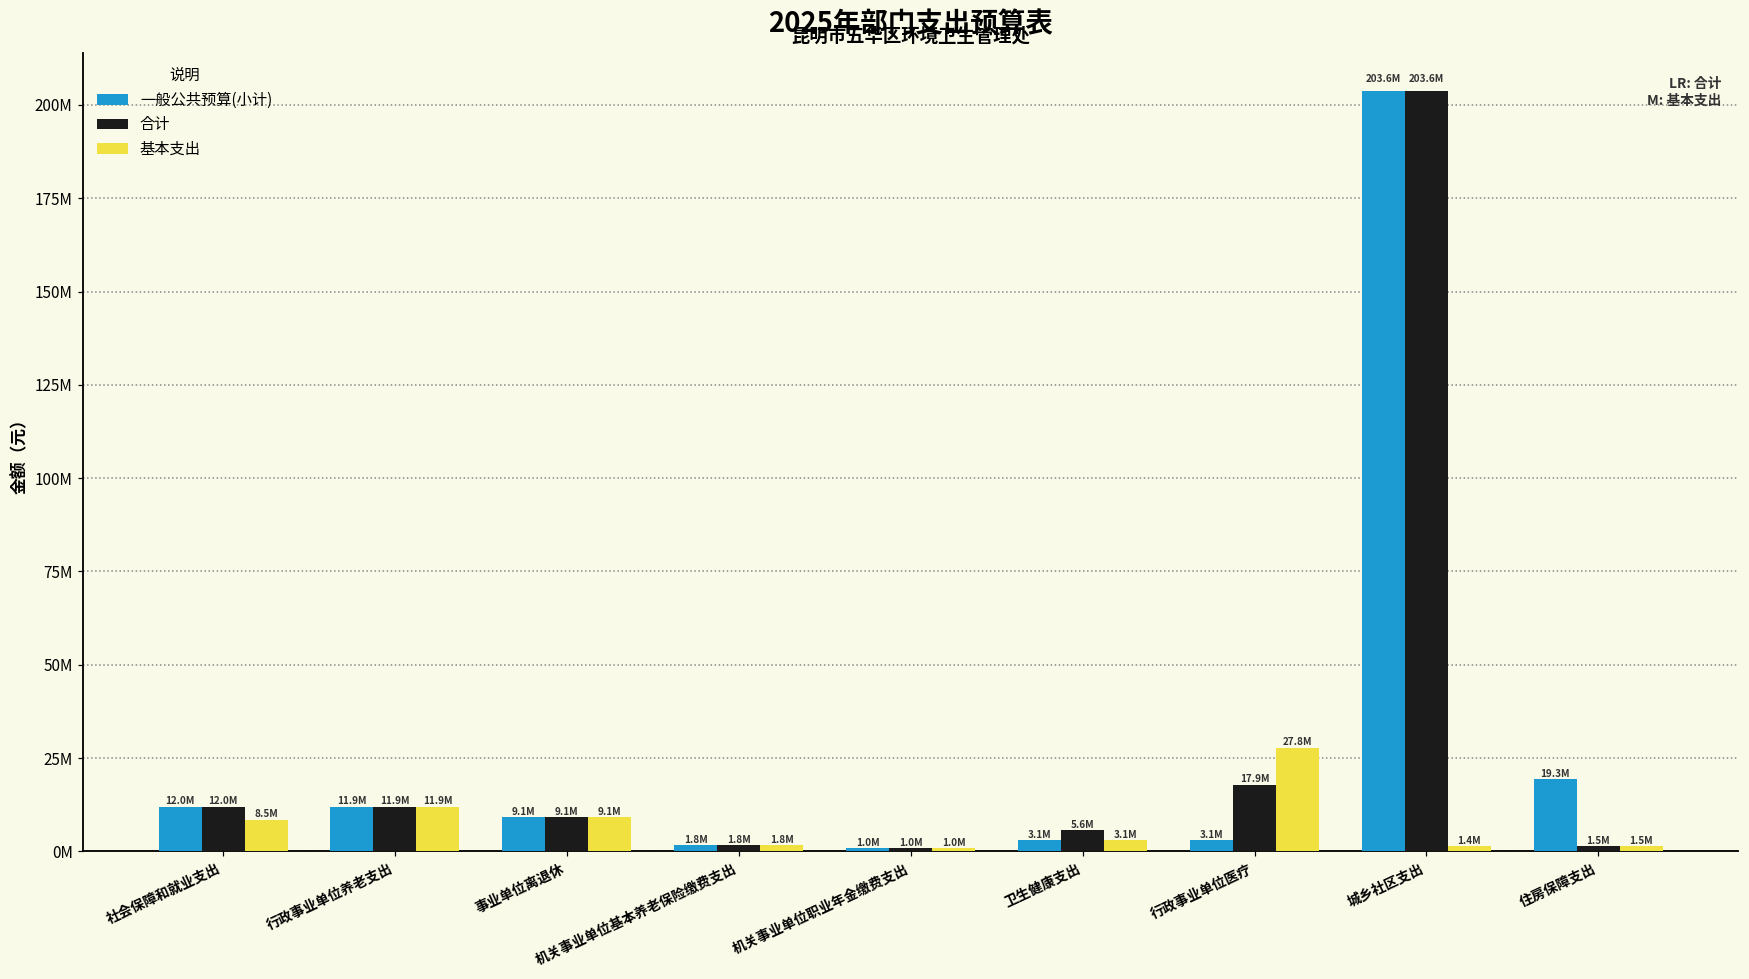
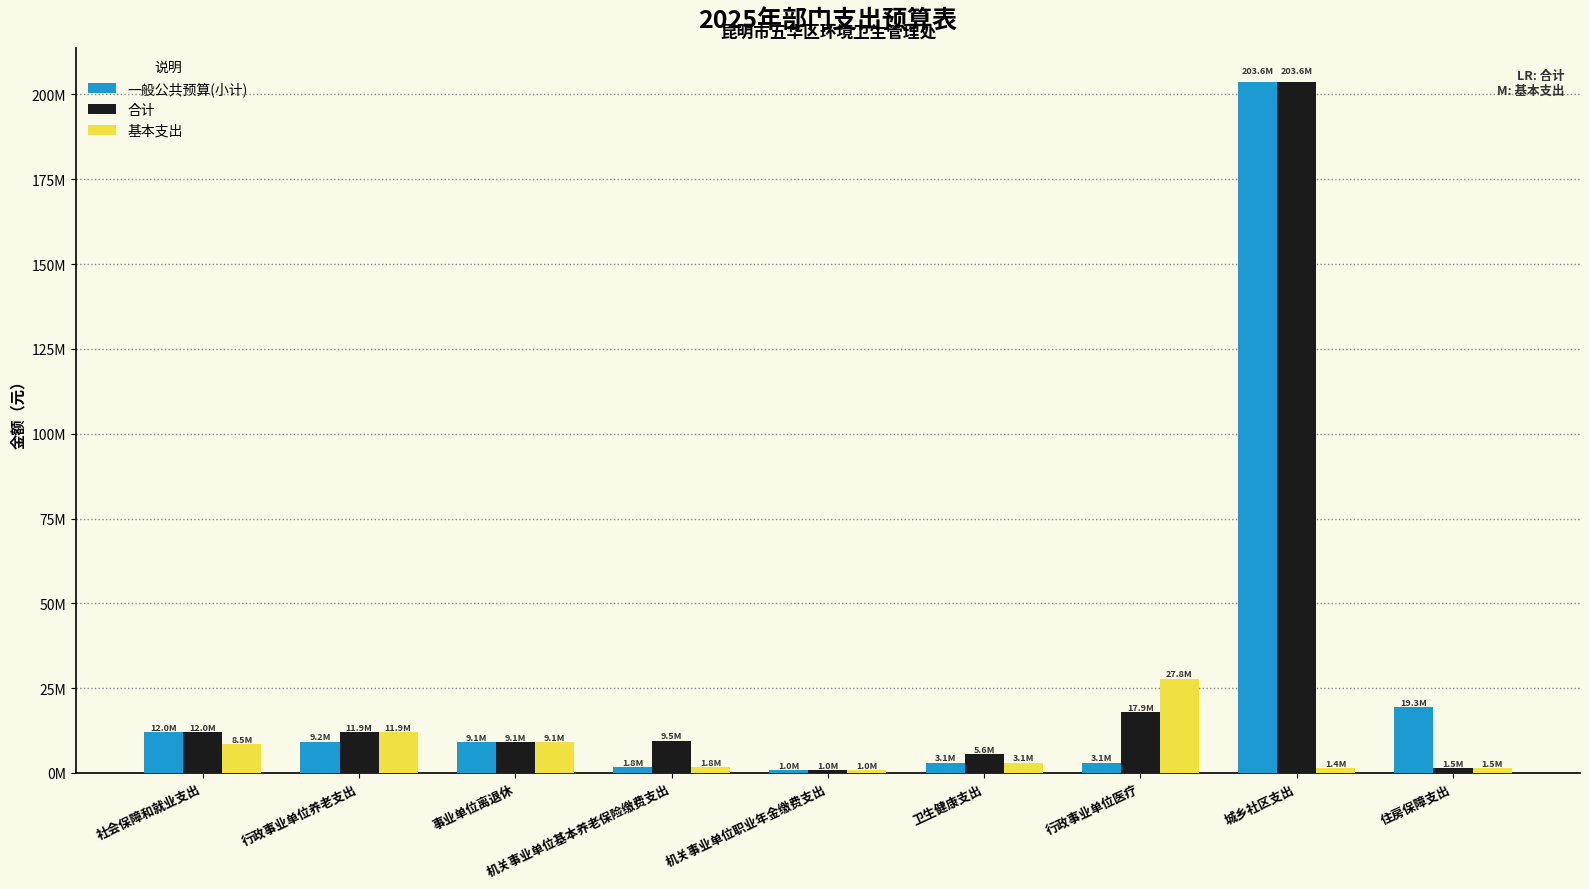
  {
    "一般公共预算(小计)": {
      "社会保障和就业支出": "12.0M",
-     "行政事业单位养老支出": "11.9M",
+     "行政事业单位养老支出": "9.2M",
      "事业单位离退休": "9.1M",
      "机关事业单位基本养老保险缴费支出": "1.8M",
      "机关事业单位职业年金缴费支出": "1.0M",
      "卫生健康支出": "3.1M",
      "行政事业单位医疗": "3.1M",
      "城乡社区支出": "203.6M",
      "住房保障支出": "19.3M"
    },
    "合计": {
      "社会保障和就业支出": "12.0M",
      "行政事业单位养老支出": "11.9M",
      "事业单位离退休": "9.1M",
-     "机关事业单位基本养老保险缴费支出": "1.8M",
+     "机关事业单位基本养老保险缴费支出": "9.5M",
      "机关事业单位职业年金缴费支出": "1.0M",
      "卫生健康支出": "5.6M",
      "行政事业单位医疗": "17.9M",
      "城乡社区支出": "203.6M",
      "住房保障支出": "1.5M"
    },
    "基本支出": {
      "社会保障和就业支出": "8.5M",
      "行政事业单位养老支出": "11.9M",
      "事业单位离退休": "9.1M",
      "机关事业单位基本养老保险缴费支出": "1.8M",
      "机关事业单位职业年金缴费支出": "1.0M",
      "卫生健康支出": "3.1M",
      "行政事业单位医疗": "27.8M",
      "城乡社区支出": "1.4M",
      "住房保障支出": "1.5M"
    }
  }
